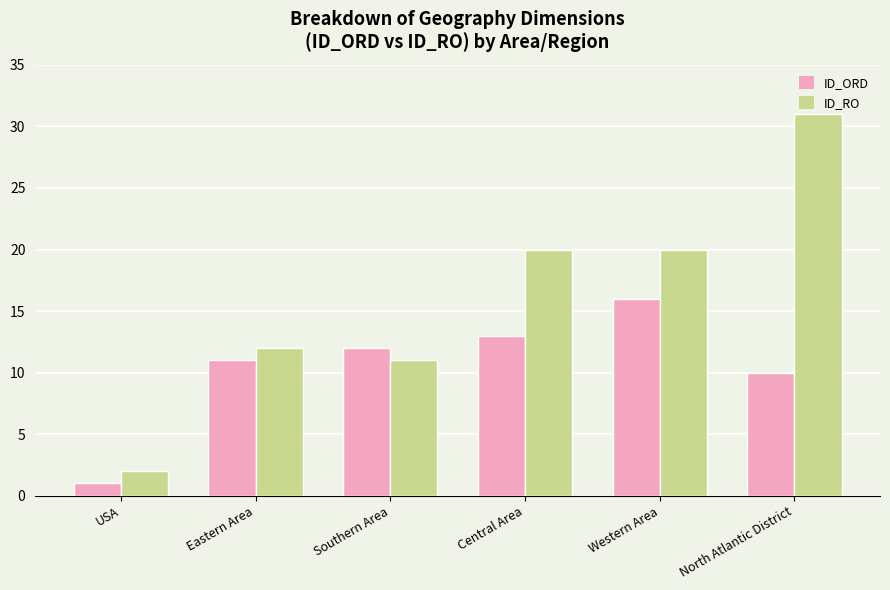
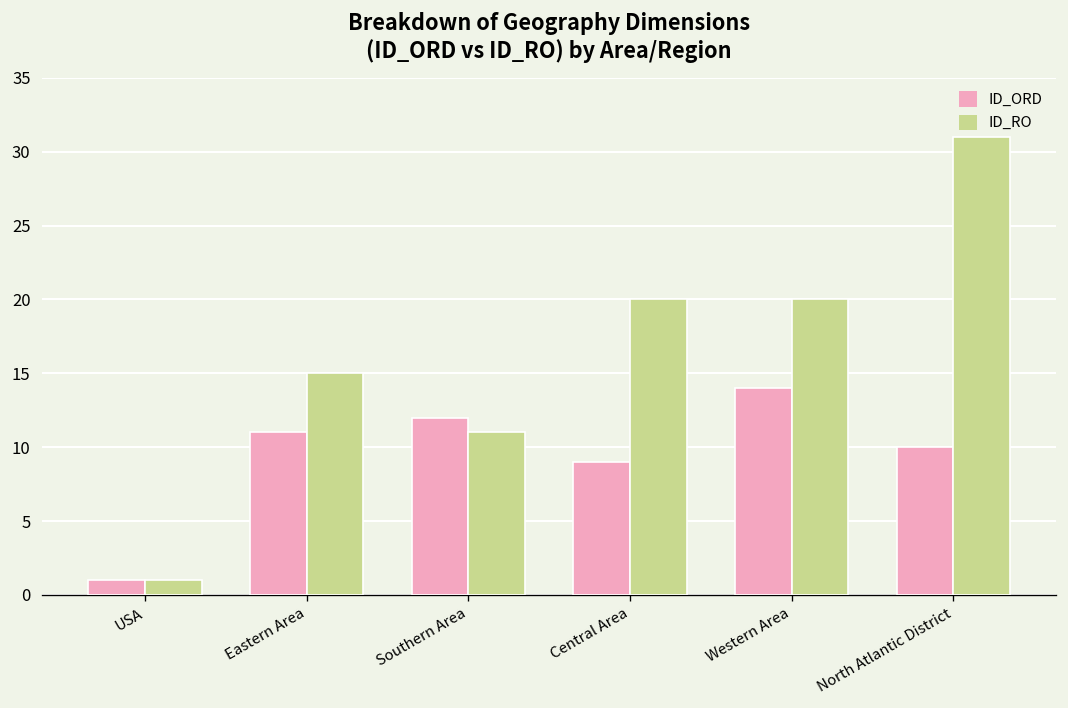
  {
    "ID_ORD": {
      "USA": 1,
      "Eastern Area": 11,
      "Southern Area": 12,
-     "Central Area": 13,
-     "Western Area": 16,
+     "Central Area": 9,
+     "Western Area": 14,
      "North Atlantic District": 10
    },
    "ID_RO": {
-     "USA": 2,
-     "Eastern Area": 12,
+     "USA": 1,
+     "Eastern Area": 15,
      "Southern Area": 11,
      "Central Area": 20,
      "Western Area": 20,
      "North Atlantic District": 31
    }
  }
